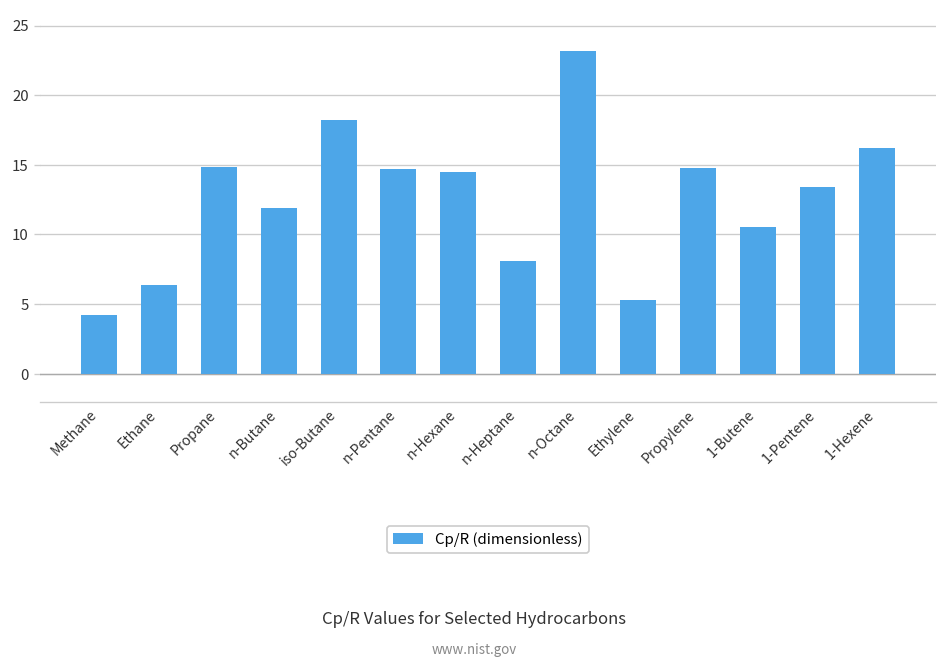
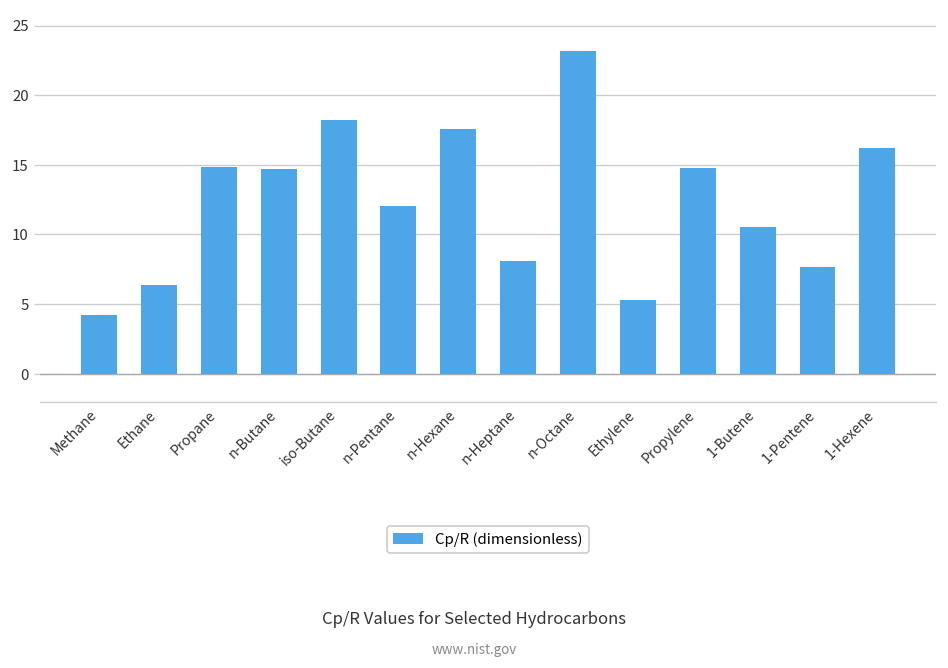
  {
    "Methane": 4.2,
    "Ethane": 6.4,
    "Propane": 14.9,
-   "n-Butane": 11.9,
+   "n-Butane": 14.7,
    "iso-Butane": 18.2,
-   "n-Pentane": 14.7,
-   "n-Hexane": 14.5,
+   "n-Pentane": 12.1,
+   "n-Hexane": 17.6,
    "n-Heptane": 8.1,
    "n-Octane": 23.2,
    "Ethylene": 5.3,
    "Propylene": 14.8,
    "1-Butene": 10.5,
-   "1-Pentene": 13.4,
+   "1-Pentene": 7.7,
    "1-Hexene": 16.2
  }
